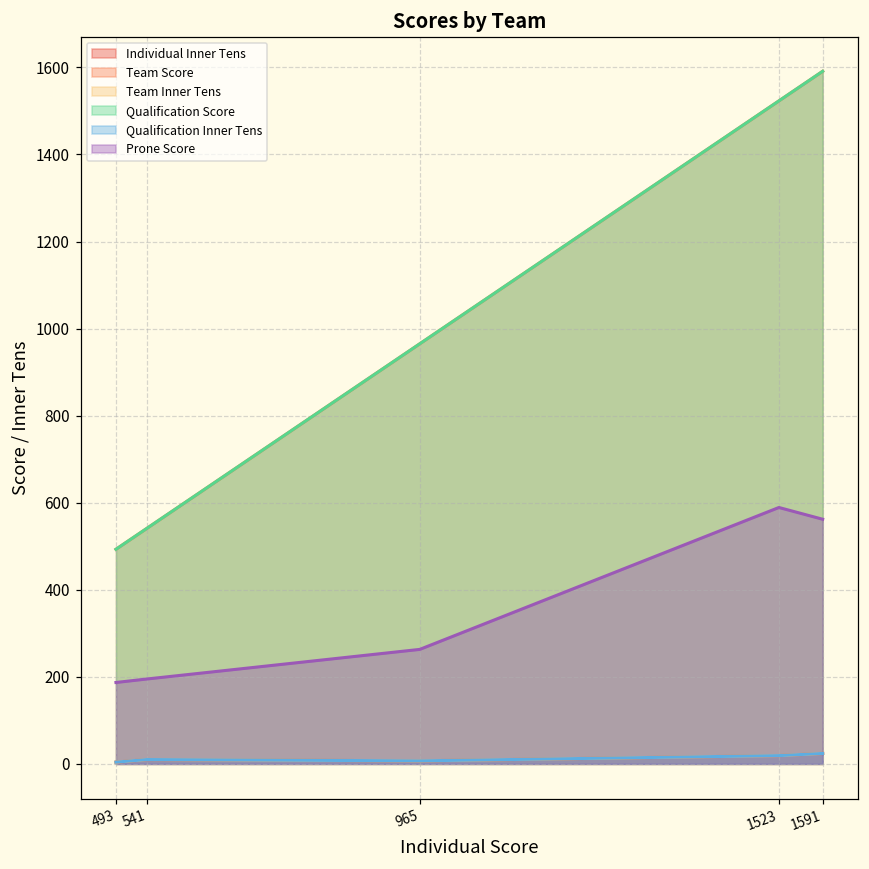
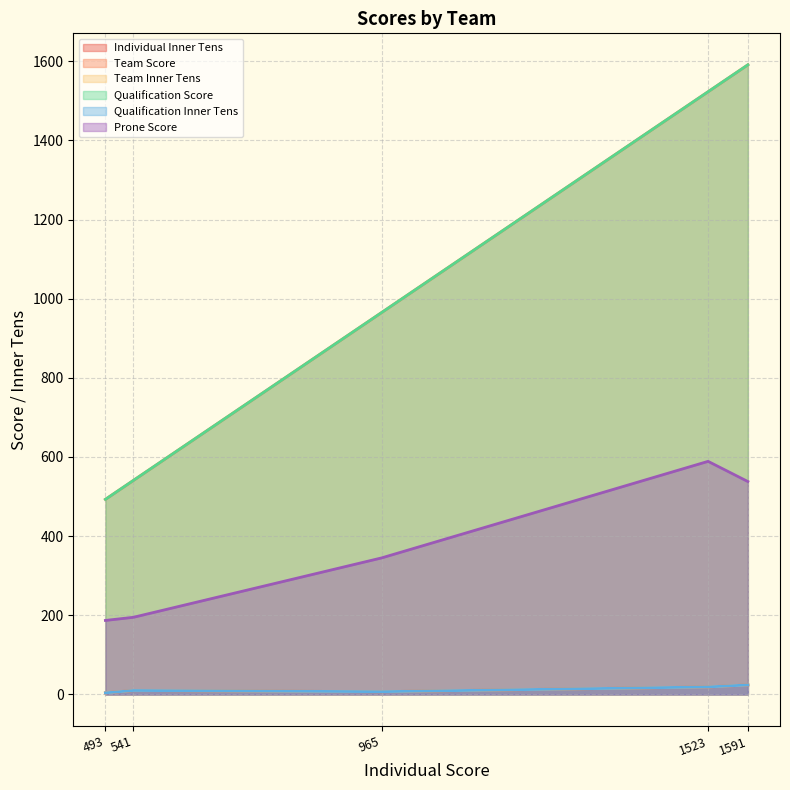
  {
    "Prone Score": {
      "493": 190,
      "541": 200,
-     "965": 260,
+     "965": 350,
      "1523": 590,
-     "1591": 560
+     "1591": 540
    }
  }
